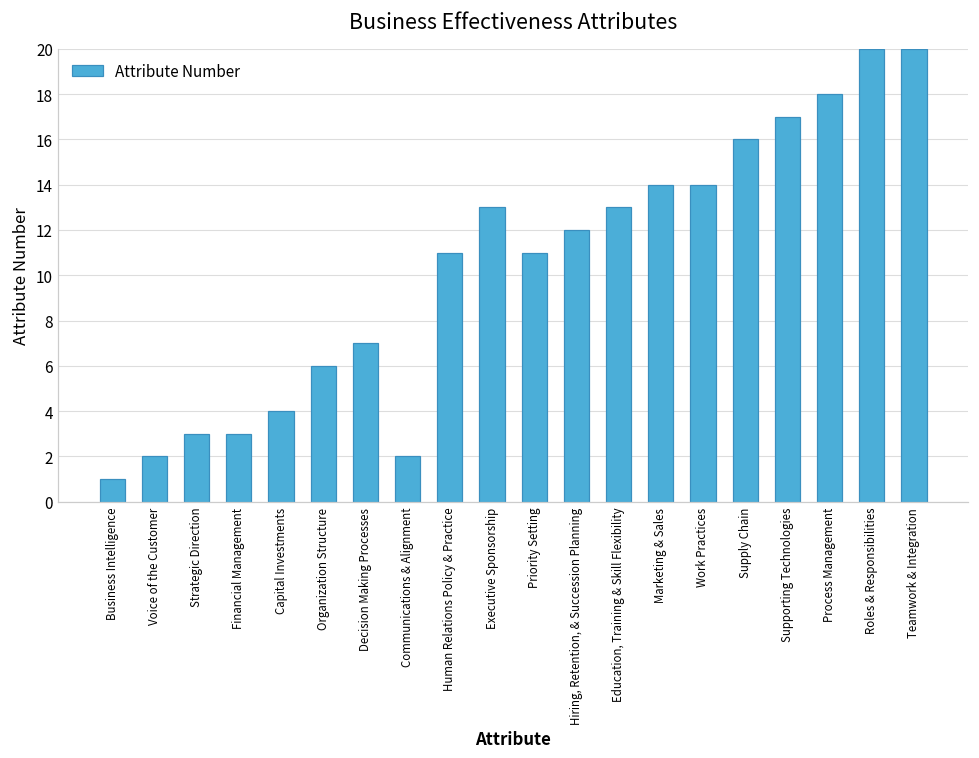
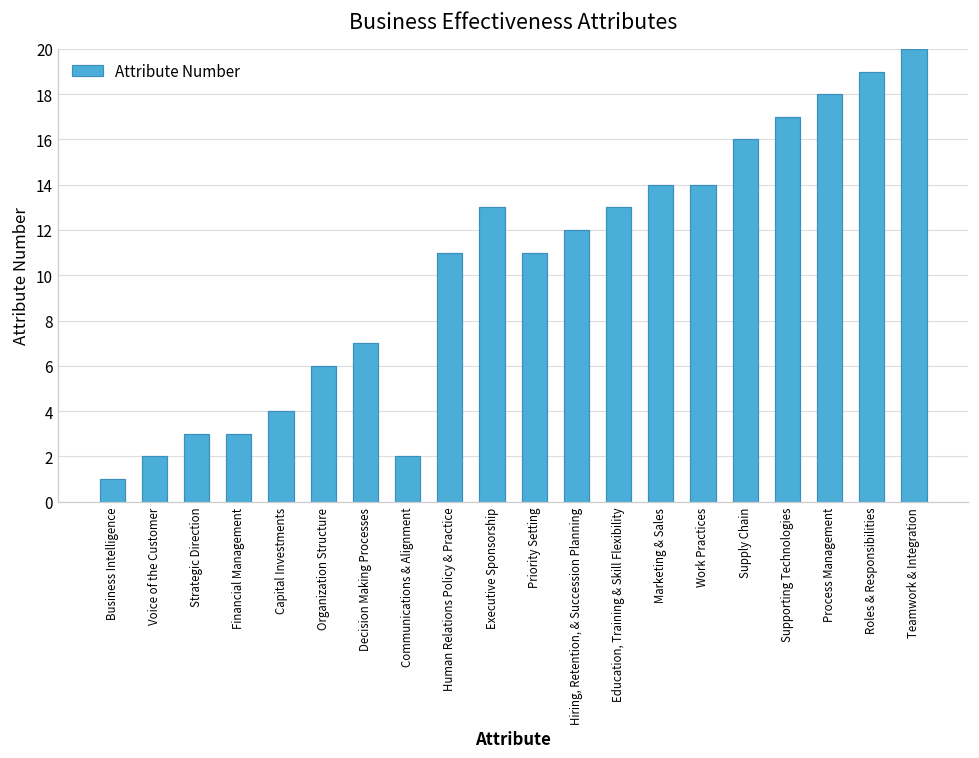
  {
    "Business Intelligence": 1,
    "Voice of the Customer": 2,
    "Strategic Direction": 3,
    "Financial Management": 3,
    "Capital Investments": 4,
    "Organization Structure": 6,
    "Decision Making Processes": 7,
    "Communications & Alignment": 2,
    "Human Relations Policy & Practice": 11,
    "Executive Sponsorship": 13,
    "Priority Setting": 11,
    "Hiring, Retention, & Succession Planning": 12,
    "Education, Training & Skill Flexibility": 13,
    "Marketing & Sales": 14,
    "Work Practices": 14,
    "Supply Chain": 16,
    "Supporting Technologies": 17,
    "Process Management": 18,
-   "Roles & Responsibilities": 20,
+   "Roles & Responsibilities": 19,
    "Teamwork & Integration": 20
  }
